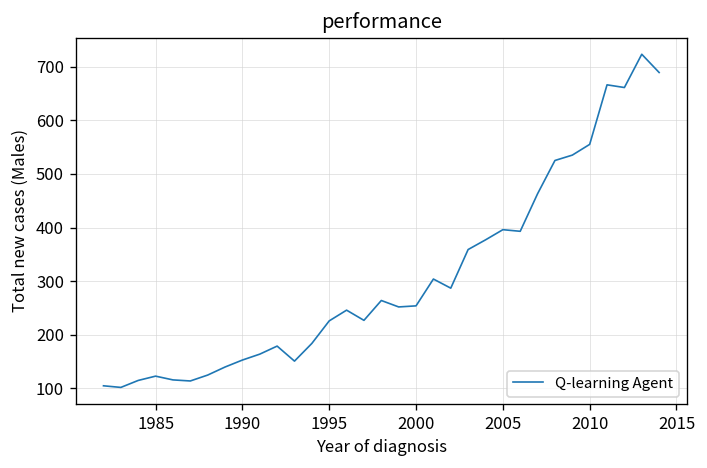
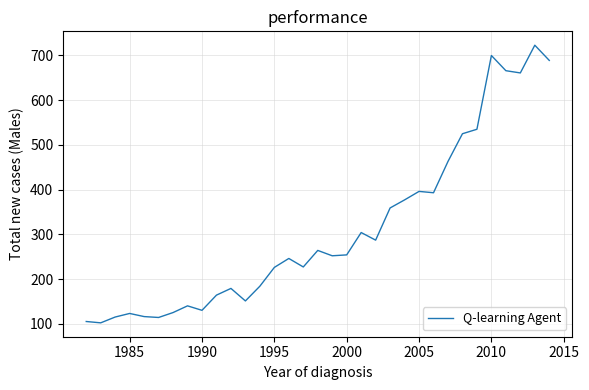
  {
    "1985": 120,
-   "1990": 150,
+   "1990": 130,
    "1995": 230,
    "2000": 250,
    "2005": 400,
-   "2010": 560
+   "2010": 700
  }
